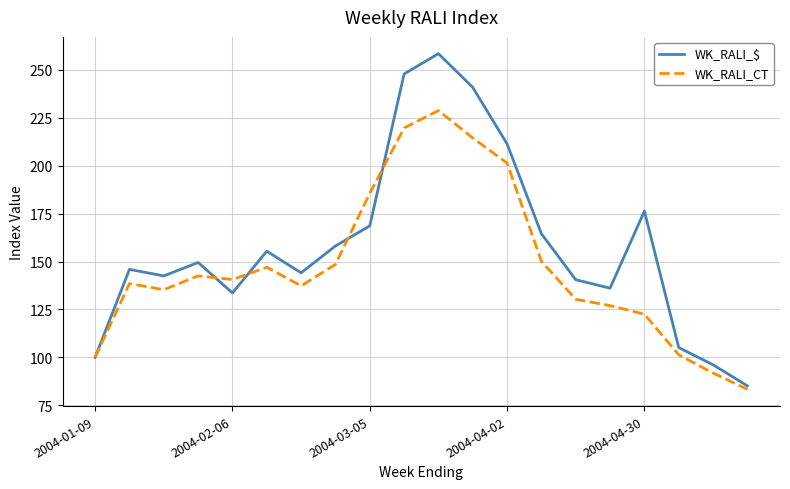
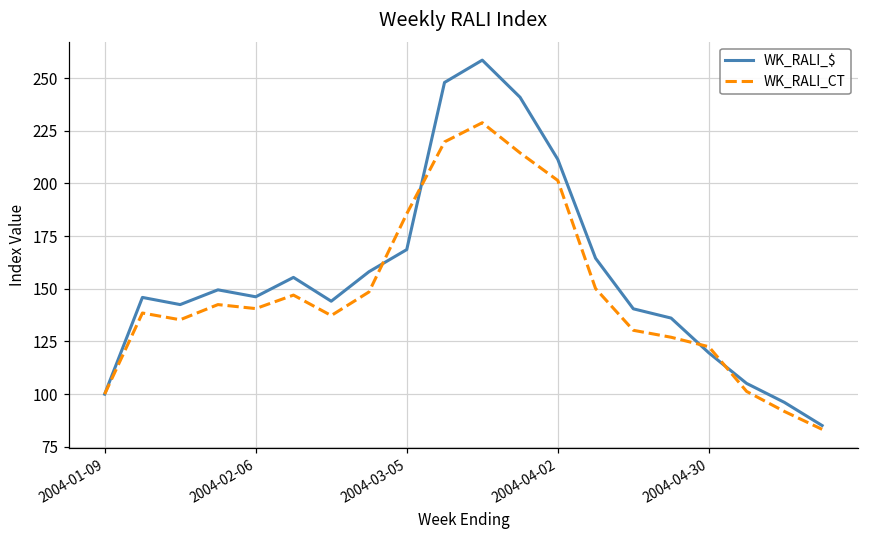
  {
    "WK_RALI_$": {
-     "2004-02-06": 134,
+     "2004-02-06": 146,
      "2004-03-05": 169,
      "2004-04-02": 211,
-     "2004-04-30": 176
+     "2004-04-30": 120
    },
    "WK_RALI_CT": {
      "2004-02-06": 141,
      "2004-03-05": 186,
      "2004-04-02": 201,
      "2004-04-30": 123
    }
  }
